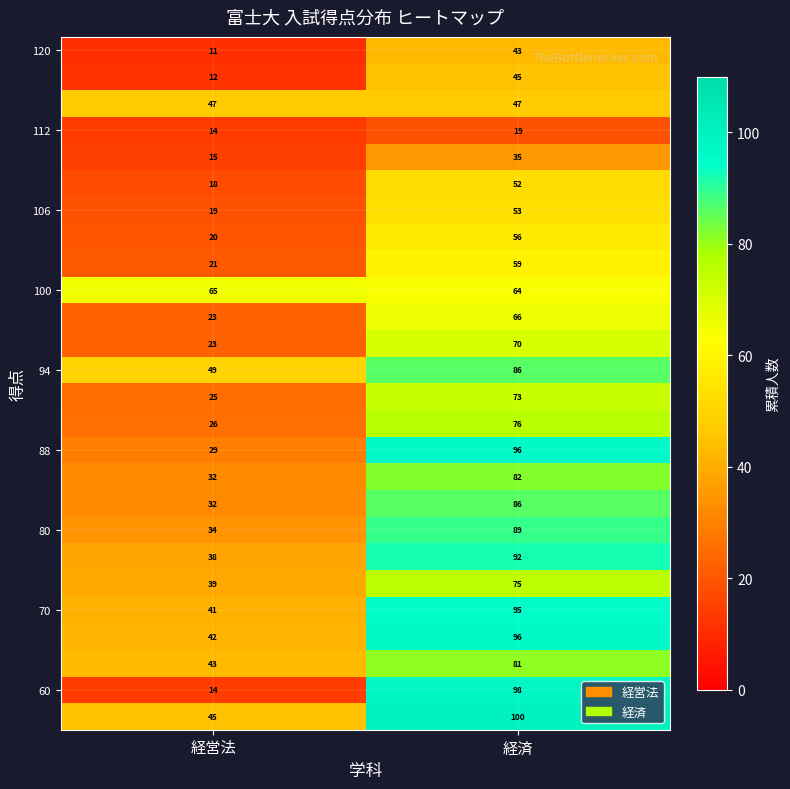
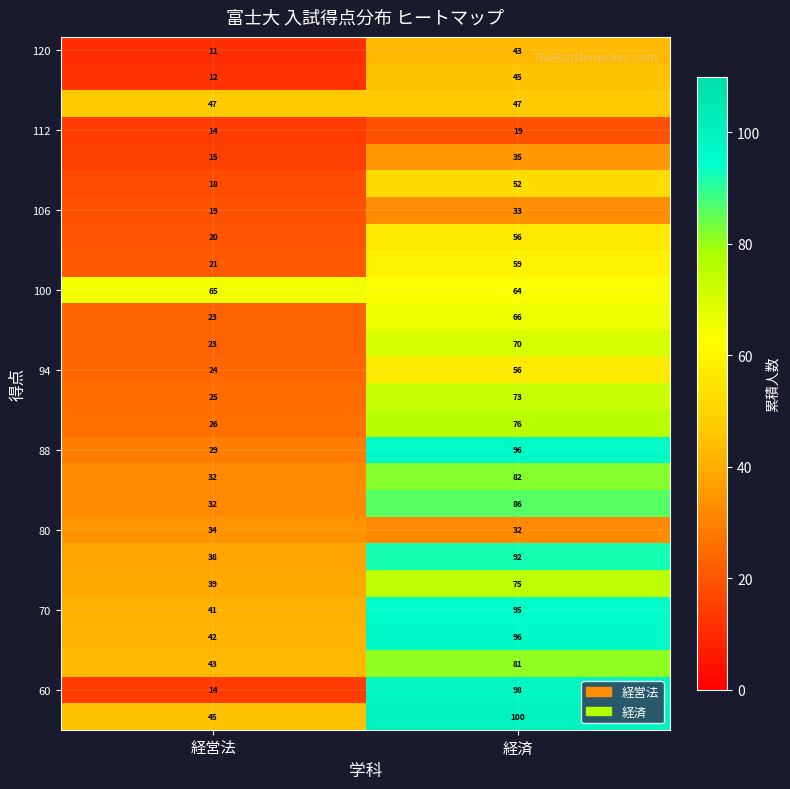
  {
    "120": {
      "経営法": 11
    },
    "112": {
      "経営法": 14,
      "経済": 19
    },
    "106": {
      "経営法": 19,
-     "経済": 53
+     "経済": 33
    },
    "100": {
      "経営法": 65,
      "経済": 64
    },
    "94": {
-     "経営法": 49,
-     "経済": 86
+     "経営法": 24,
+     "経済": 56
    },
    "88": {
      "経営法": 29,
      "経済": 96
    },
    "80": {
      "経営法": 34,
-     "経済": 89
+     "経済": 32
    },
    "70": {
      "経営法": 41,
      "経済": 95
    },
    "60": {
      "経営法": 14,
      "経済": 98
    }
  }
